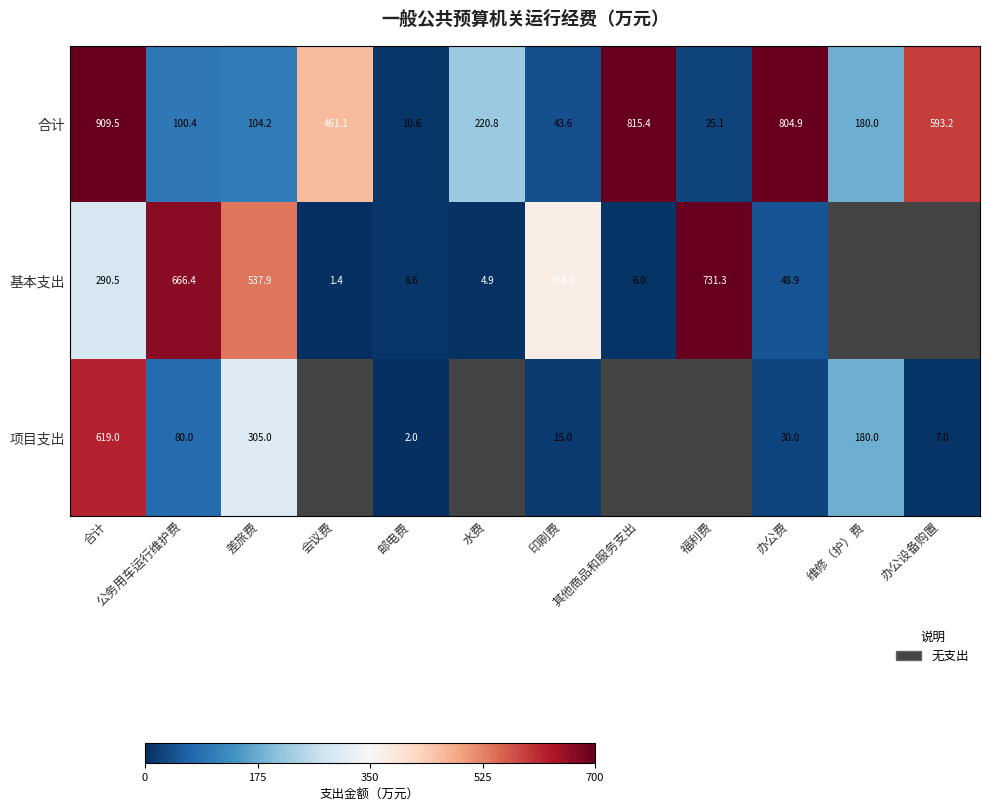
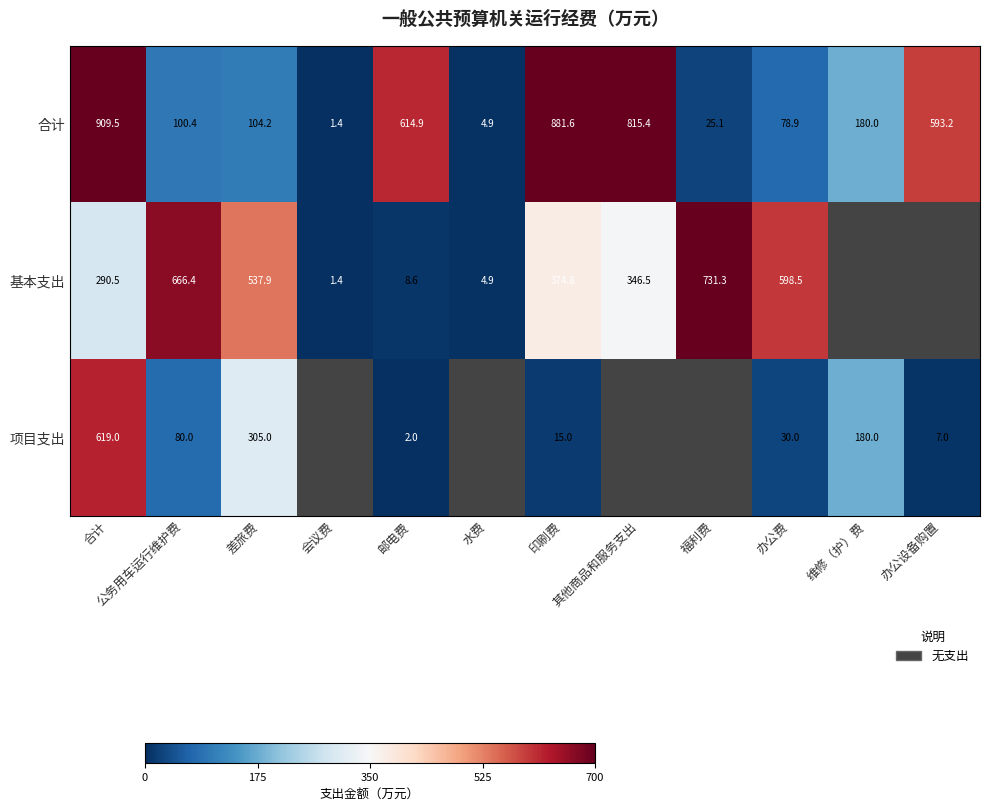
  {
    "合计": {
      "合计": 909.5,
      "公务用车运行维护费": 100.4,
      "差旅费": 104.2,
-     "会议费": 461.1,
-     "邮电费": 10.6,
-     "水费": 220.8,
-     "印刷费": 43.6,
+     "会议费": 1.4,
+     "邮电费": 614.9,
+     "水费": 4.9,
+     "印刷费": 881.6,
      "其他商品和服务支出": 815.4,
      "福利费": 25.1,
-     "办公费": 804.9,
+     "办公费": 78.9,
      "维修（护）费": 180.0,
      "办公设备购置": 593.2
    },
    "基本支出": {
      "合计": 290.5,
      "公务用车运行维护费": 666.4,
      "差旅费": 537.9,
      "会议费": 1.4,
      "邮电费": 8.6,
      "水费": 4.9,
-     "其他商品和服务支出": 6.0,
+     "其他商品和服务支出": 346.5,
      "福利费": 731.3,
-     "办公费": 48.9
+     "办公费": 598.5
    },
    "项目支出": {
      "合计": 619.0,
      "公务用车运行维护费": 80.0,
      "差旅费": 305.0,
      "邮电费": 2.0,
      "印刷费": 15.0,
      "办公费": 30.0,
      "维修（护）费": 180.0,
      "办公设备购置": 7.0
    }
  }
